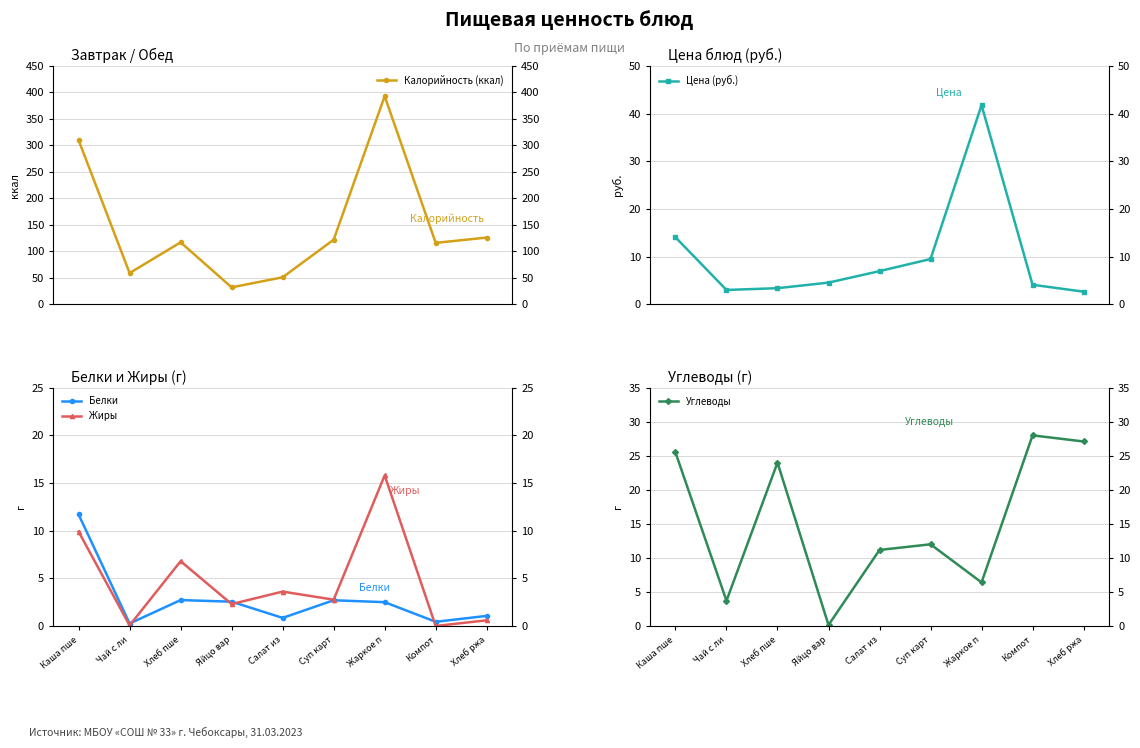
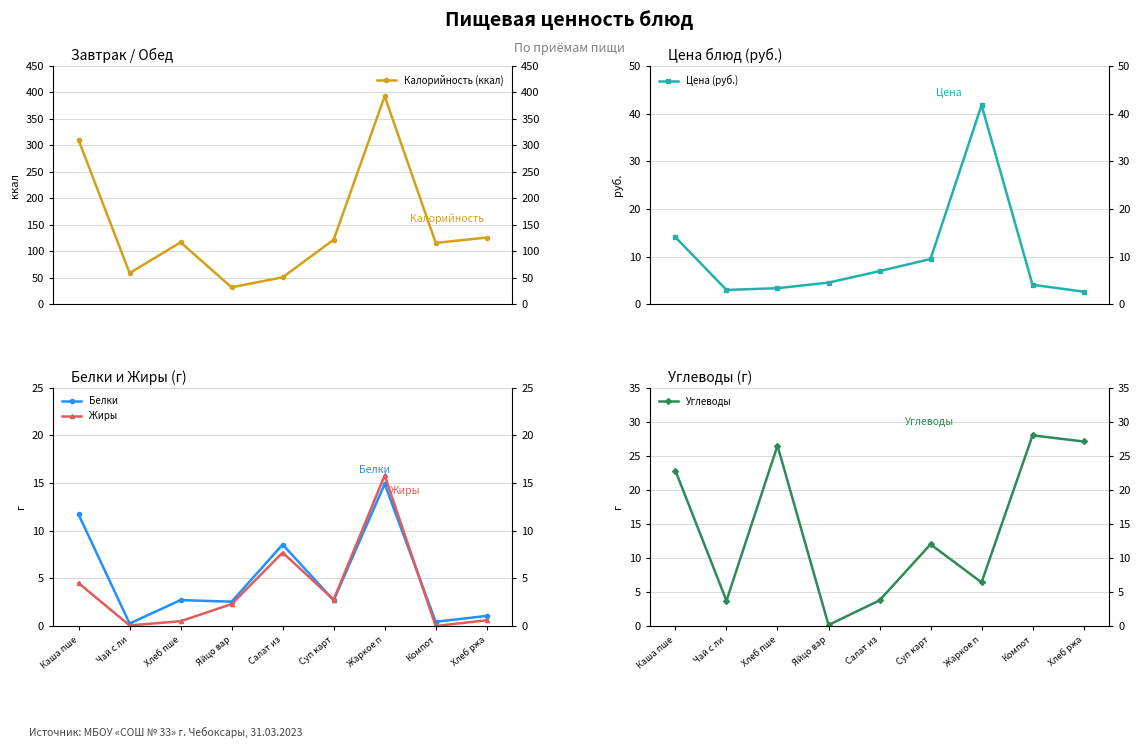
  {
    "Белки и Жиры (г)": {
      "Белки": {
        "Каша пше": 12,
        "Хлеб пше": 3,
-       "Салат из": 1,
-       "Жаркое п": 3,
+       "Салат из": 9,
+       "Жаркое п": 15,
        "Компот": 0,
        "Хлеб ржа": 1
      },
      "Жиры": {
-       "Каша пше": 10,
-       "Хлеб пше": 7,
-       "Салат из": 4,
+       "Каша пше": 5,
+       "Хлеб пше": 1,
+       "Салат из": 8,
        "Жаркое п": 16,
        "Компот": 0,
        "Хлеб ржа": 1
      }
    },
    "Углеводы (г)": {
-     "Каша пше": 26,
+     "Каша пше": 23,
      "Чай с ли": 4,
-     "Хлеб пше": 24,
+     "Хлеб пше": 27,
      "Яйцо вар": 0,
-     "Салат из": 11,
+     "Салат из": 4,
      "Суп карт": 12,
      "Жаркое п": 6,
      "Компот": 28,
      "Хлеб ржа": 27
    }
  }
